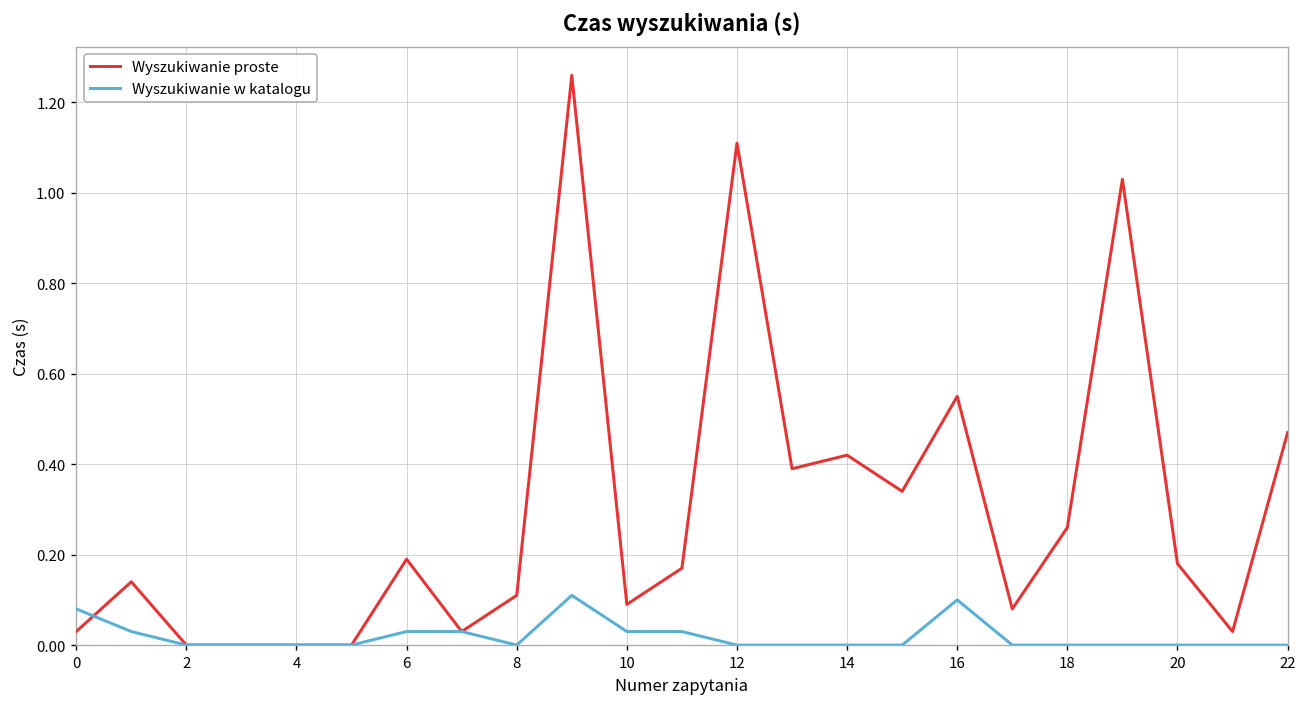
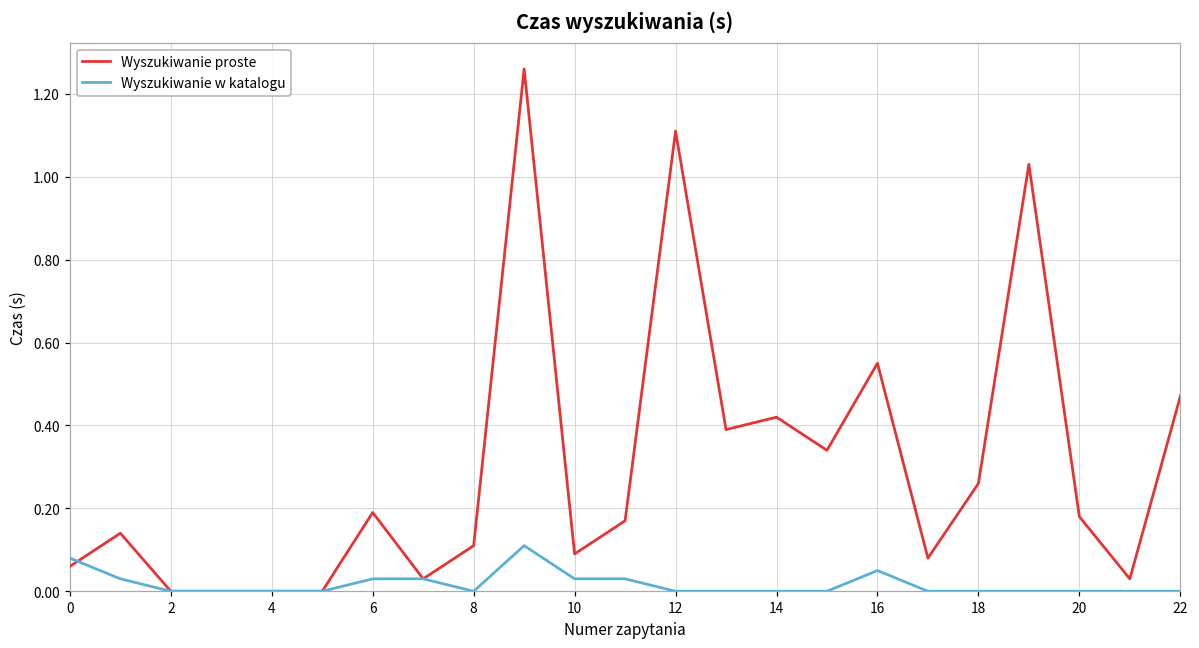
  {
    "Wyszukiwanie proste": {
-     "0": 0.03,
+     "0": 0.06,
      "6": 0.19,
      "8": 0.11,
      "10": 0.09,
      "12": 1.11,
      "14": 0.42,
      "16": 0.55,
      "18": 0.26,
      "20": 0.18,
      "22": 0.47
    },
    "Wyszukiwanie w katalogu": {
      "0": 0.08,
      "6": 0.03,
      "8": 0.00,
      "10": 0.03,
      "12": 0.00,
      "14": 0.00,
-     "16": 0.10,
+     "16": 0.05,
      "18": 0.00,
      "20": 0.00,
      "22": 0.00
    }
  }
